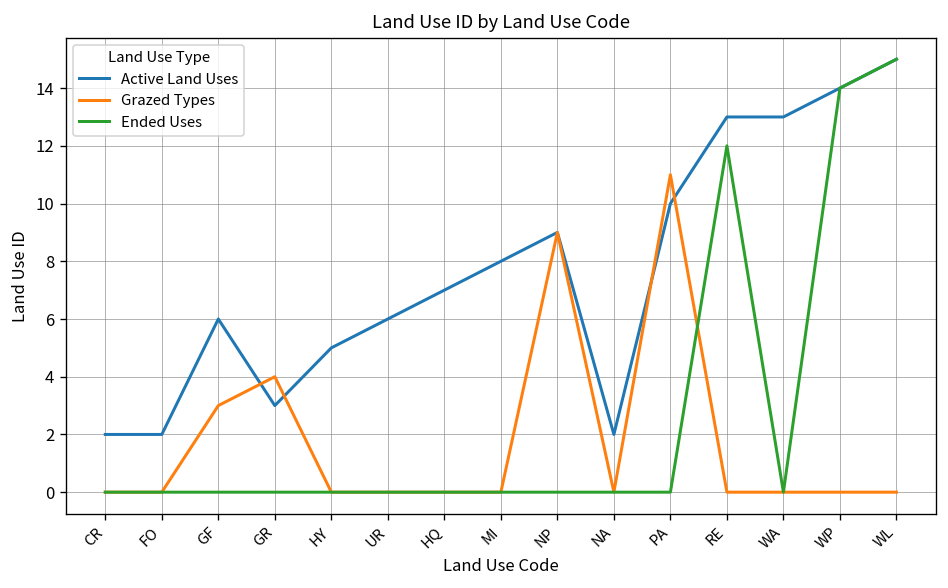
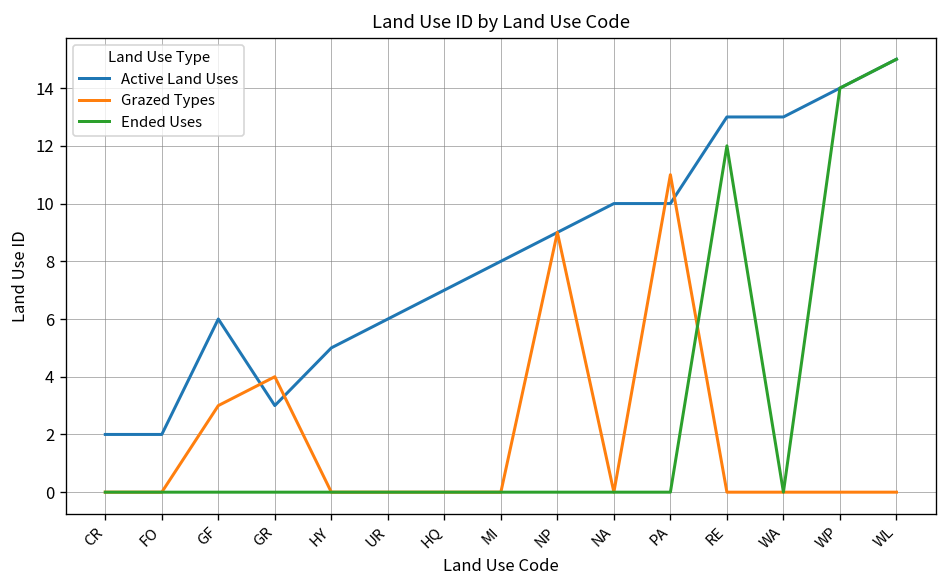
  {
    "Active Land Uses": {
      "CR": 2,
      "FO": 2,
      "GF": 6,
      "GR": 3,
      "HY": 5,
      "UR": 6,
      "HQ": 7,
      "MI": 8,
-     "NA": 2,
+     "NA": 10,
      "PA": 10,
      "RE": 13,
      "WA": 13
    },
    "Grazed Types": {
      "GF": 3,
      "GR": 4,
      "PA": 11,
      "RE": 0,
      "WP": 0,
      "WL": 0
    },
    "Ended Uses": {
      "GF": 0,
      "GR": 0,
      "NP": 0,
      "PA": 0,
      "RE": 12
    }
  }
